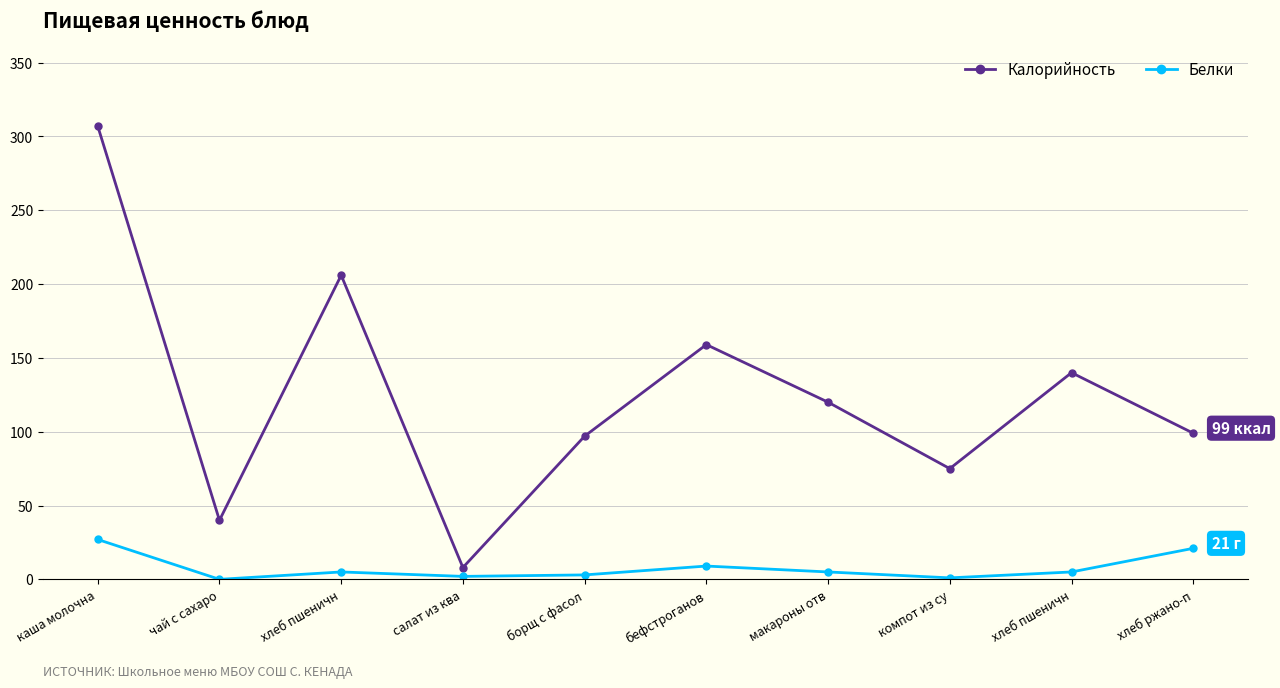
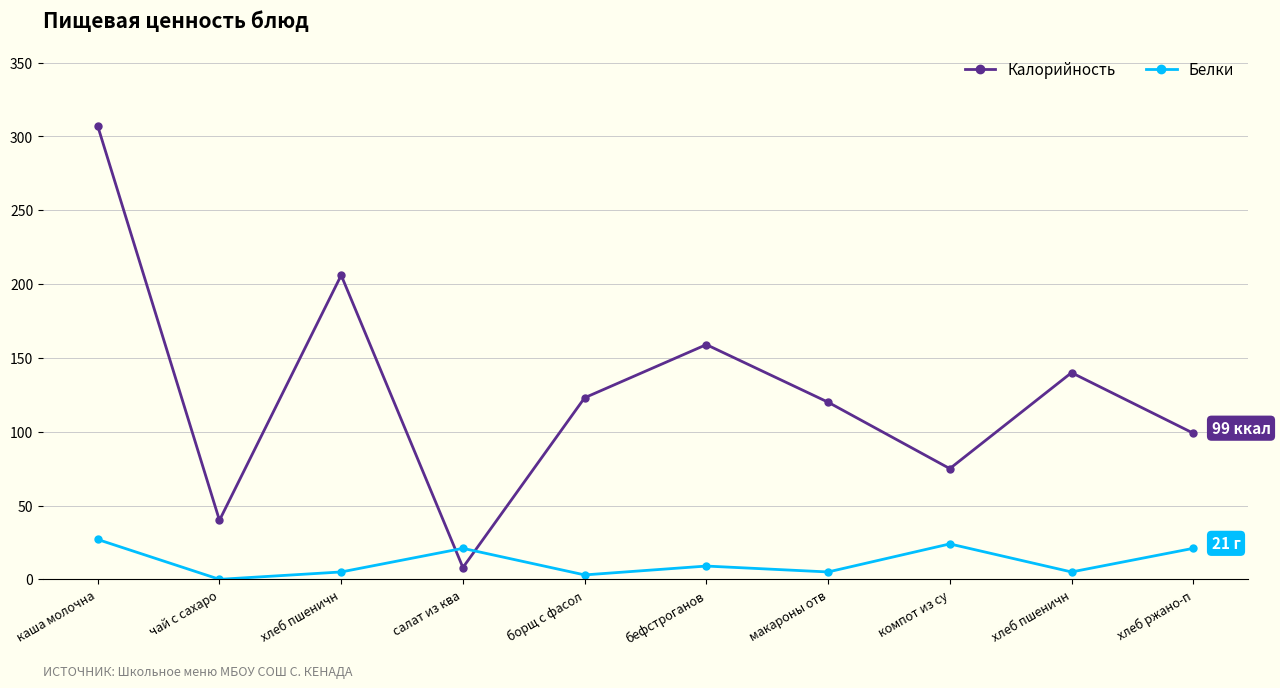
  {
    "Калорийность": {
      "каша молочна": 307,
      "чай с сахаро": 40,
      "салат из ква": 8,
-     "борщ с фасол": 97,
+     "борщ с фасол": 123,
      "бефстроганов": 159,
      "макароны отв": 120,
      "компот из су": 75
    },
    "Белки": {
      "каша молочна": 27,
      "чай с сахаро": 0,
-     "салат из ква": 2,
+     "салат из ква": 21,
      "борщ с фасол": 3,
      "бефстроганов": 9,
      "макароны отв": 5,
-     "компот из су": 1
+     "компот из су": 24
    }
  }
